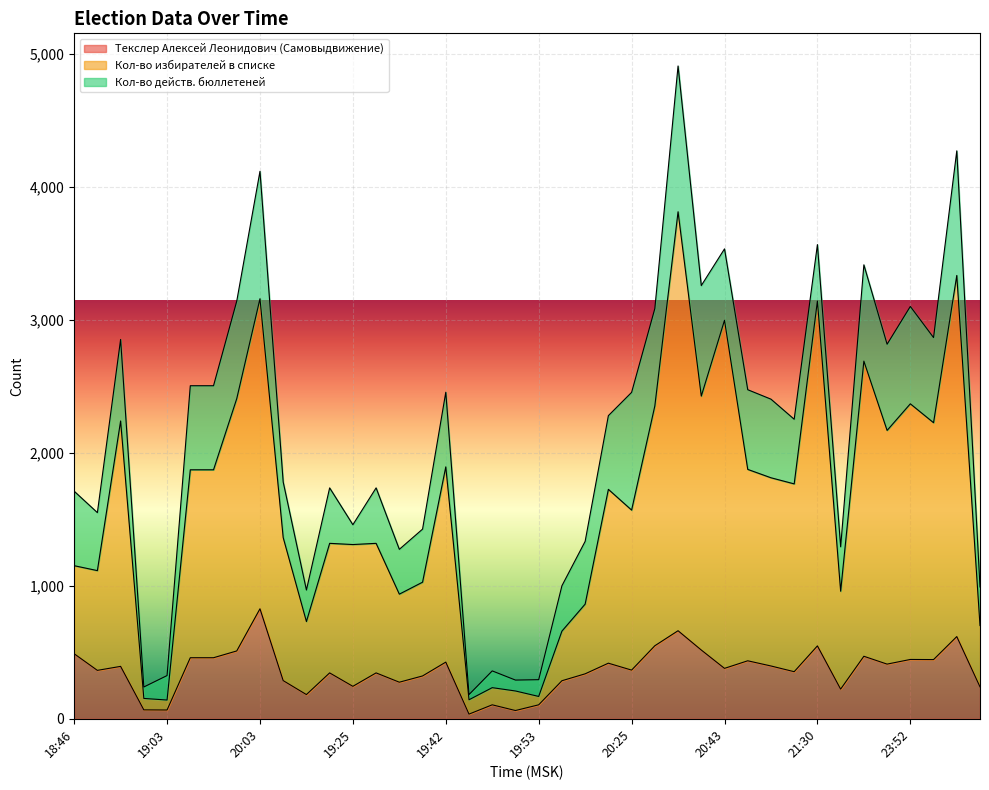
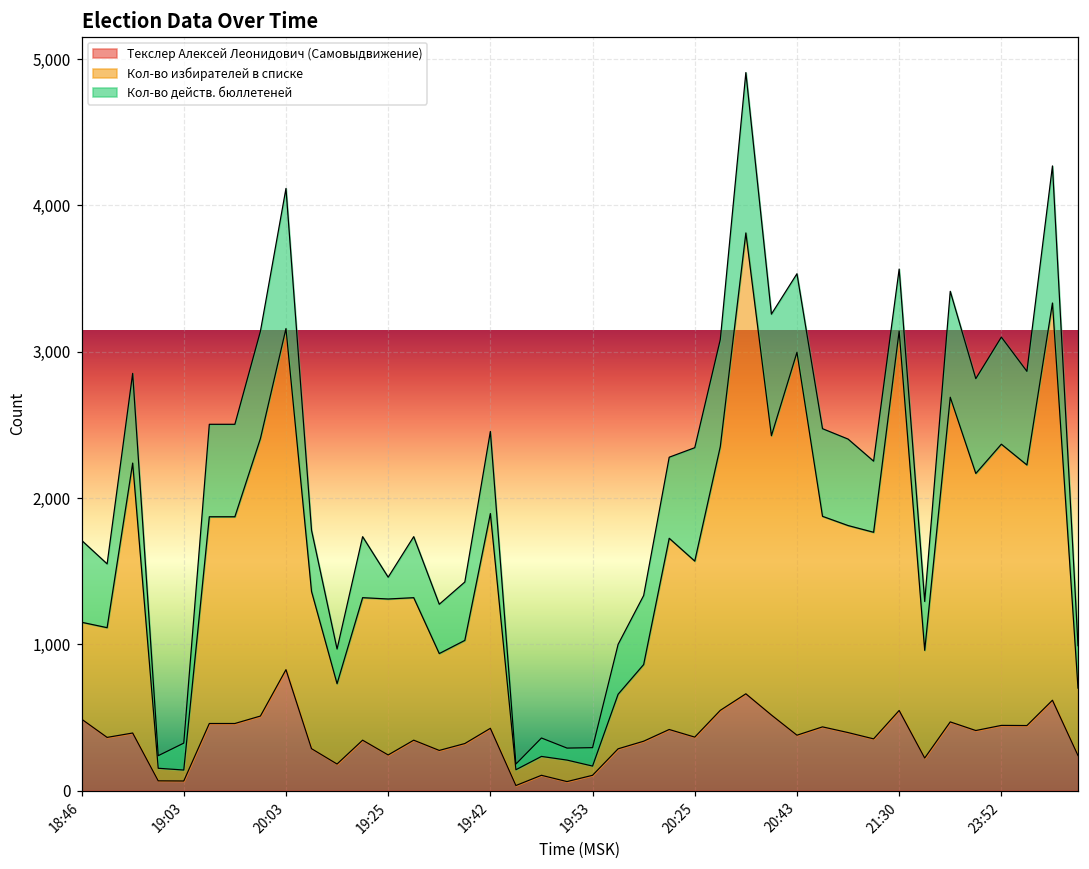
  {
    "Текслер Алексей Леонидович (Самовыдвижение)": {
      "18:46": "490",
      "19:03": "70",
      "20:03": "830",
      "19:25": "240",
      "19:53": "110",
      "20:25": "370",
      "20:43": "380",
      "21:30": "550",
      "23:52": "450"
    },
    "Кол-во избирателей в списке": {
      "18:46": "660",
      "19:03": "80",
      "20:03": "2,330",
      "19:25": "1,070",
      "19:53": "60",
      "20:25": "1,200",
      "20:43": "2,620",
      "21:30": "2,590",
      "23:52": "1,920"
    },
    "Кол-во действ. бюллетеней": {
      "18:46": "560",
      "19:03": "180",
      "20:03": "960",
      "19:25": "150",
      "19:53": "130",
-     "20:25": "890",
+     "20:25": "780",
      "20:43": "540",
      "21:30": "420",
      "23:52": "730"
    }
  }
